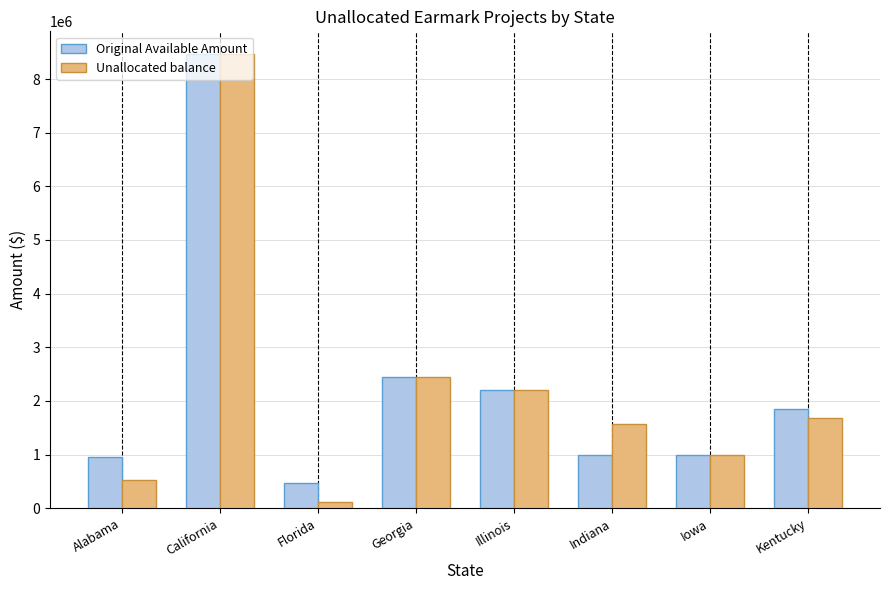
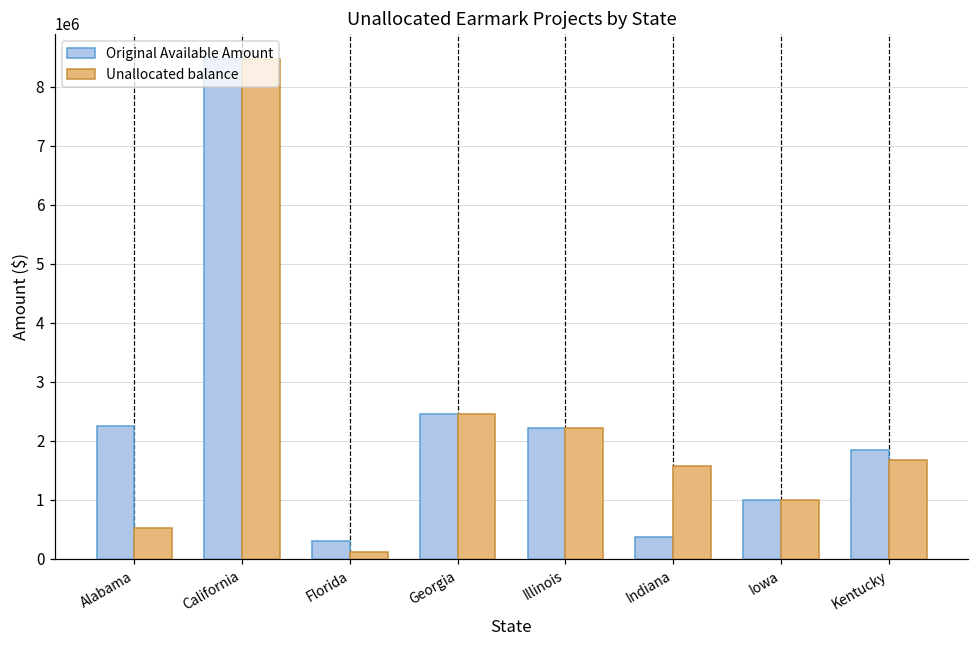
  {
    "Original Available Amount": {
-     "Alabama": 1000000,
-     "Florida": 500000,
+     "Alabama": 2300000,
+     "Florida": 300000,
      "Georgia": 2500000,
      "Illinois": 2200000,
-     "Indiana": 1000000,
+     "Indiana": 400000,
      "Iowa": 1000000,
      "Kentucky": 1900000
    },
    "Unallocated balance": {
      "Alabama": 500000,
      "Florida": 100000,
      "Georgia": 2500000,
      "Illinois": 2200000,
      "Indiana": 1600000,
      "Iowa": 1000000,
      "Kentucky": 1700000
    }
  }
